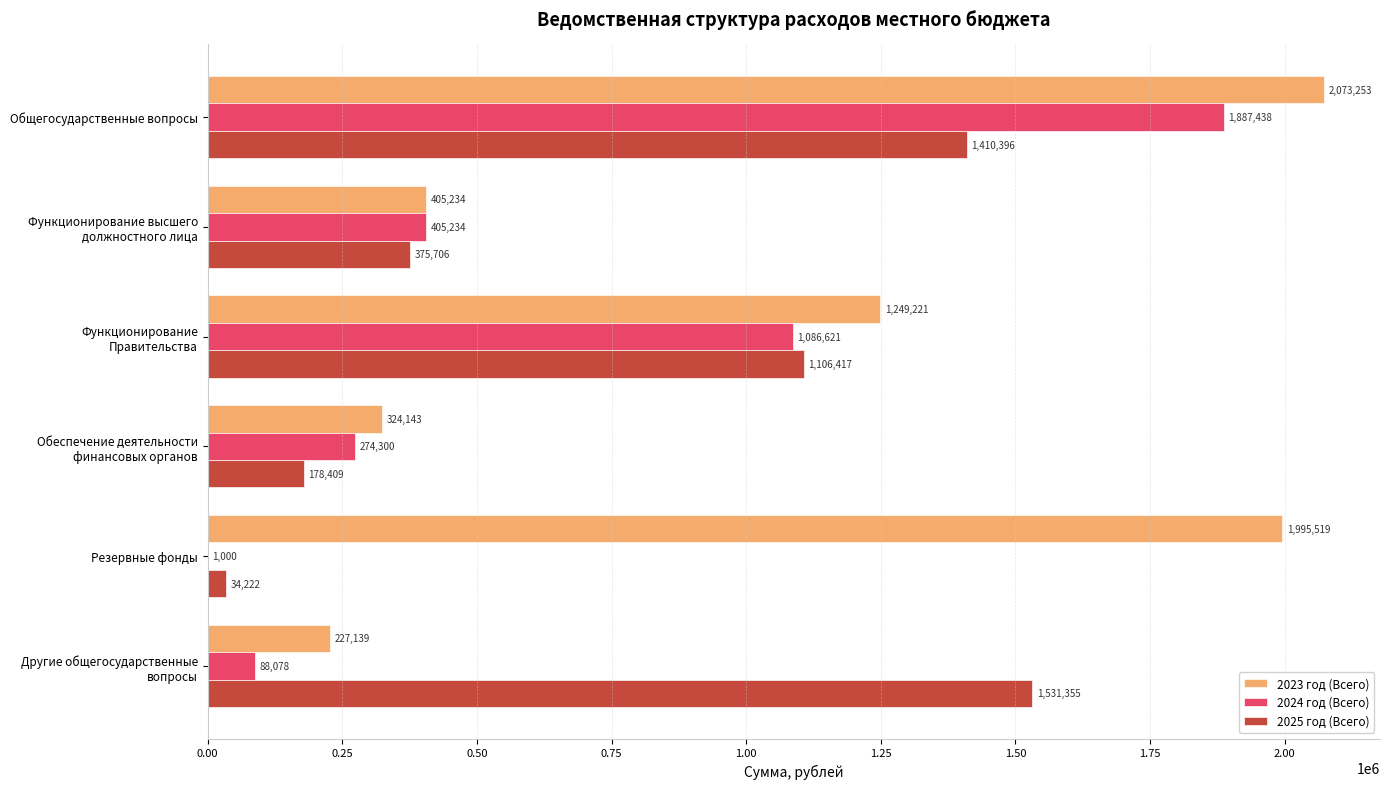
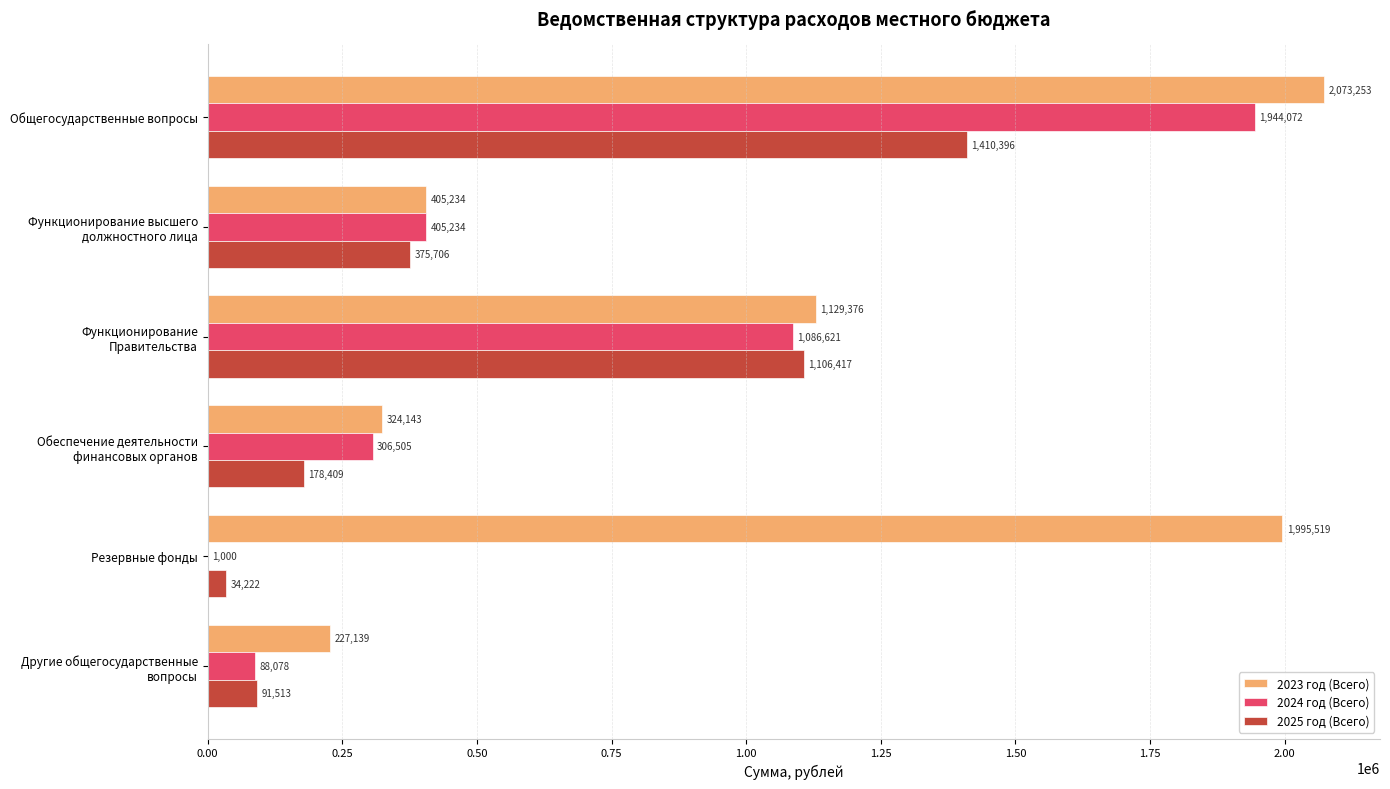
  {
    "2023 год (Всего)": {
      "Общегосударственные вопросы": "2,073,253",
      "Функционирование высшего должностного лица": "405,234",
-     "Функционирование Правительства": "1,249,221",
+     "Функционирование Правительства": "1,129,376",
      "Обеспечение деятельности финансовых органов": "324,143",
      "Резервные фонды": "1,995,519",
      "Другие общегосударственные вопросы": "227,139"
    },
    "2024 год (Всего)": {
-     "Общегосударственные вопросы": "1,887,438",
+     "Общегосударственные вопросы": "1,944,072",
      "Функционирование высшего должностного лица": "405,234",
      "Функционирование Правительства": "1,086,621",
-     "Обеспечение деятельности финансовых органов": "274,300",
+     "Обеспечение деятельности финансовых органов": "306,505",
      "Резервные фонды": "1,000",
      "Другие общегосударственные вопросы": "88,078"
    },
    "2025 год (Всего)": {
      "Общегосударственные вопросы": "1,410,396",
      "Функционирование высшего должностного лица": "375,706",
      "Функционирование Правительства": "1,106,417",
      "Обеспечение деятельности финансовых органов": "178,409",
      "Резервные фонды": "34,222",
-     "Другие общегосударственные вопросы": "1,531,355"
+     "Другие общегосударственные вопросы": "91,513"
    }
  }
